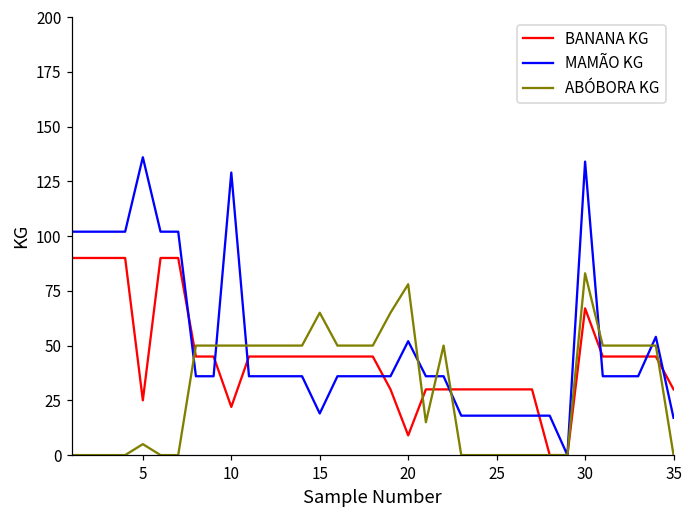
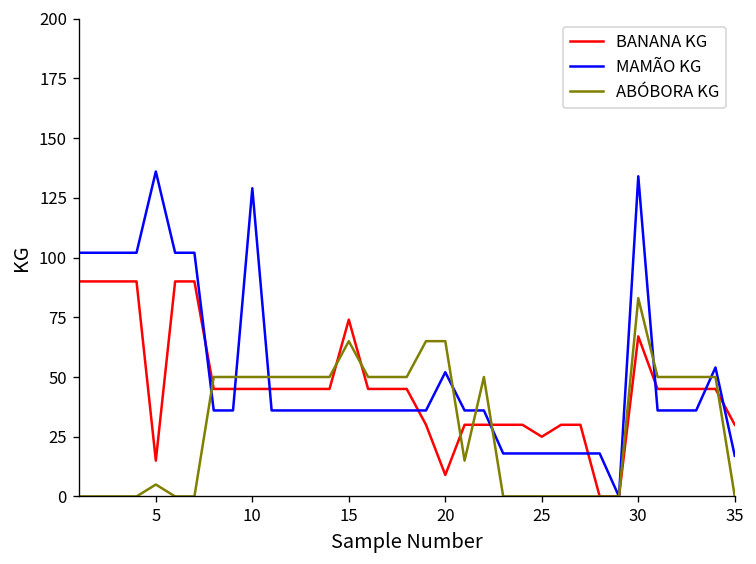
  {
    "BANANA KG": {
-     "5": 25,
-     "10": 22,
-     "15": 45,
+     "5": 15,
+     "10": 45,
+     "15": 74,
      "20": 9,
-     "25": 30,
+     "25": 25,
      "30": 67,
      "35": 30
    },
    "MAMÃO KG": {
      "5": 136,
      "10": 129,
-     "15": 19,
+     "15": 36,
      "20": 52,
      "25": 18,
      "30": 134,
      "35": 17
    },
    "ABÓBORA KG": {
      "5": 5,
      "10": 50,
      "15": 65,
-     "20": 78,
+     "20": 65,
      "25": 0,
      "30": 83,
      "35": 0
    }
  }
